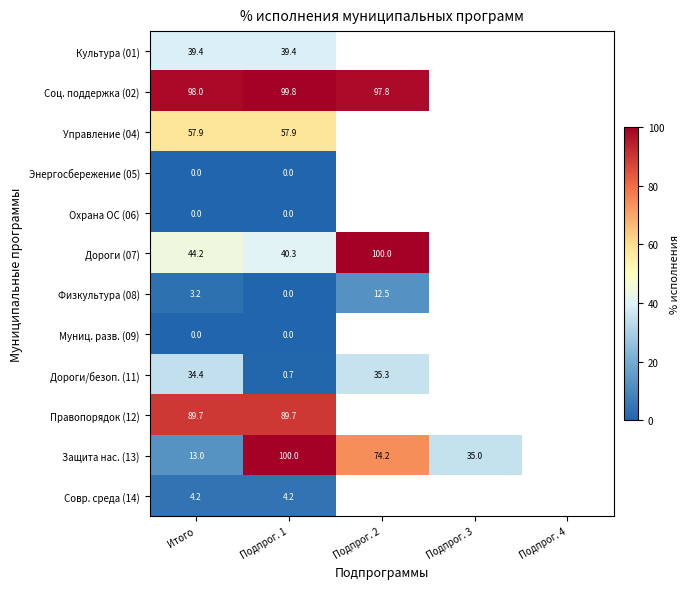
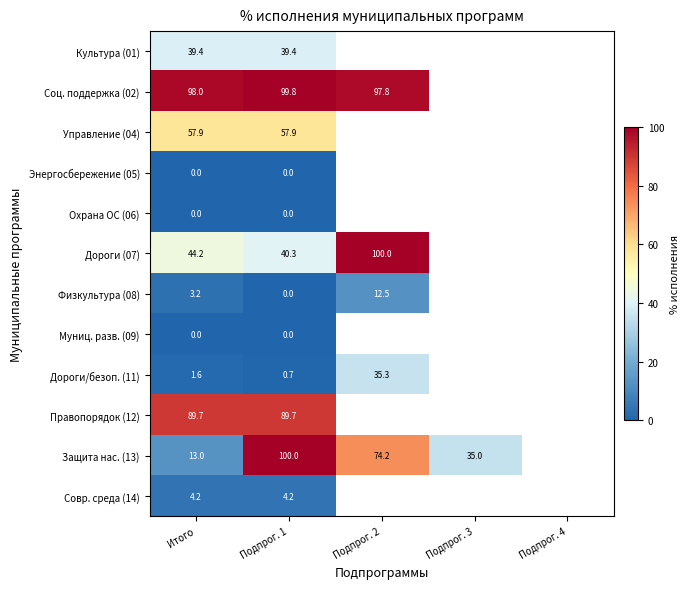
  {
    "Культура (01)": {
      "Итого": 39.4,
      "Подпрог. 1": 39.4
    },
    "Соц. поддержка (02)": {
      "Итого": 98.0,
      "Подпрог. 1": 99.8,
      "Подпрог. 2": 97.8
    },
    "Управление (04)": {
      "Итого": 57.9,
      "Подпрог. 1": 57.9
    },
    "Энергосбережение (05)": {
      "Итого": 0.0,
      "Подпрог. 1": 0.0
    },
    "Охрана ОС (06)": {
      "Итого": 0.0,
      "Подпрог. 1": 0.0
    },
    "Дороги (07)": {
      "Итого": 44.2,
      "Подпрог. 1": 40.3,
      "Подпрог. 2": 100.0
    },
    "Физкультура (08)": {
      "Итого": 3.2,
      "Подпрог. 1": 0.0,
      "Подпрог. 2": 12.5
    },
    "Муниц. разв. (09)": {
      "Итого": 0.0,
      "Подпрог. 1": 0.0
    },
    "Дороги/безоп. (11)": {
-     "Итого": 34.4,
+     "Итого": 1.6,
      "Подпрог. 1": 0.7,
      "Подпрог. 2": 35.3
    },
    "Правопорядок (12)": {
      "Итого": 89.7,
      "Подпрог. 1": 89.7
    },
    "Защита нас. (13)": {
      "Итого": 13.0,
      "Подпрог. 1": 100.0,
      "Подпрог. 2": 74.2,
      "Подпрог. 3": 35.0
    },
    "Совр. среда (14)": {
      "Итого": 4.2,
      "Подпрог. 1": 4.2
    }
  }
